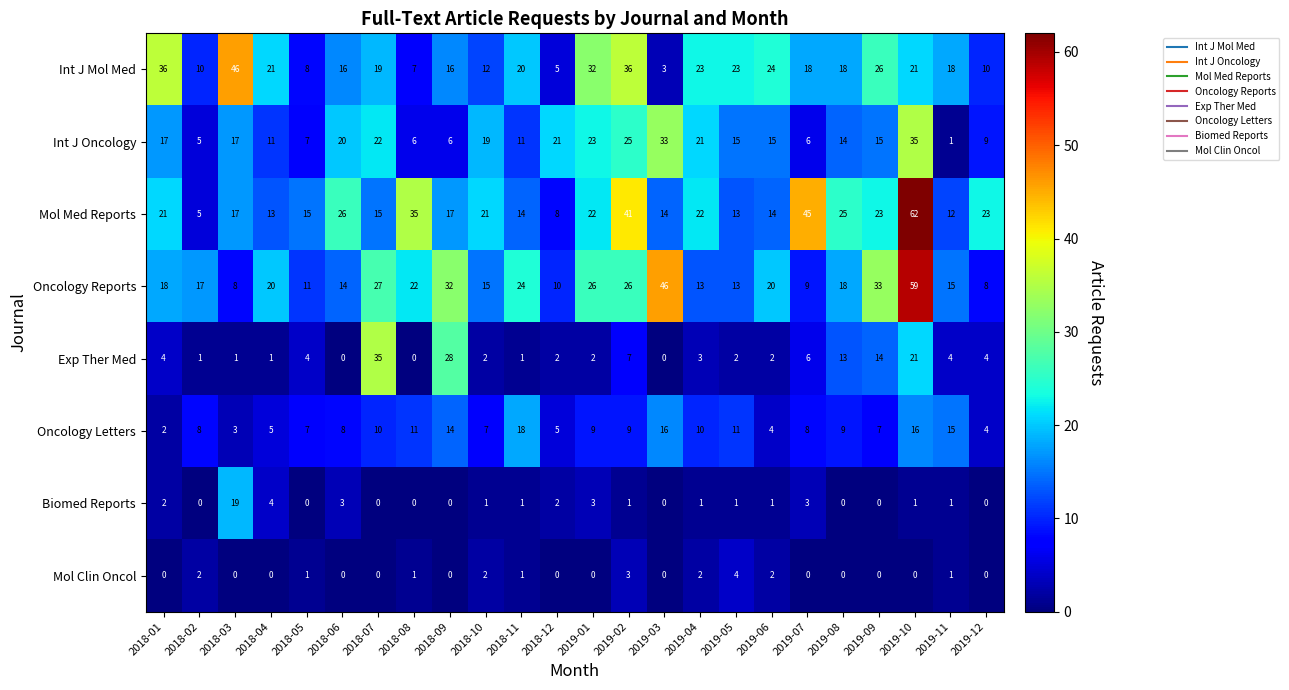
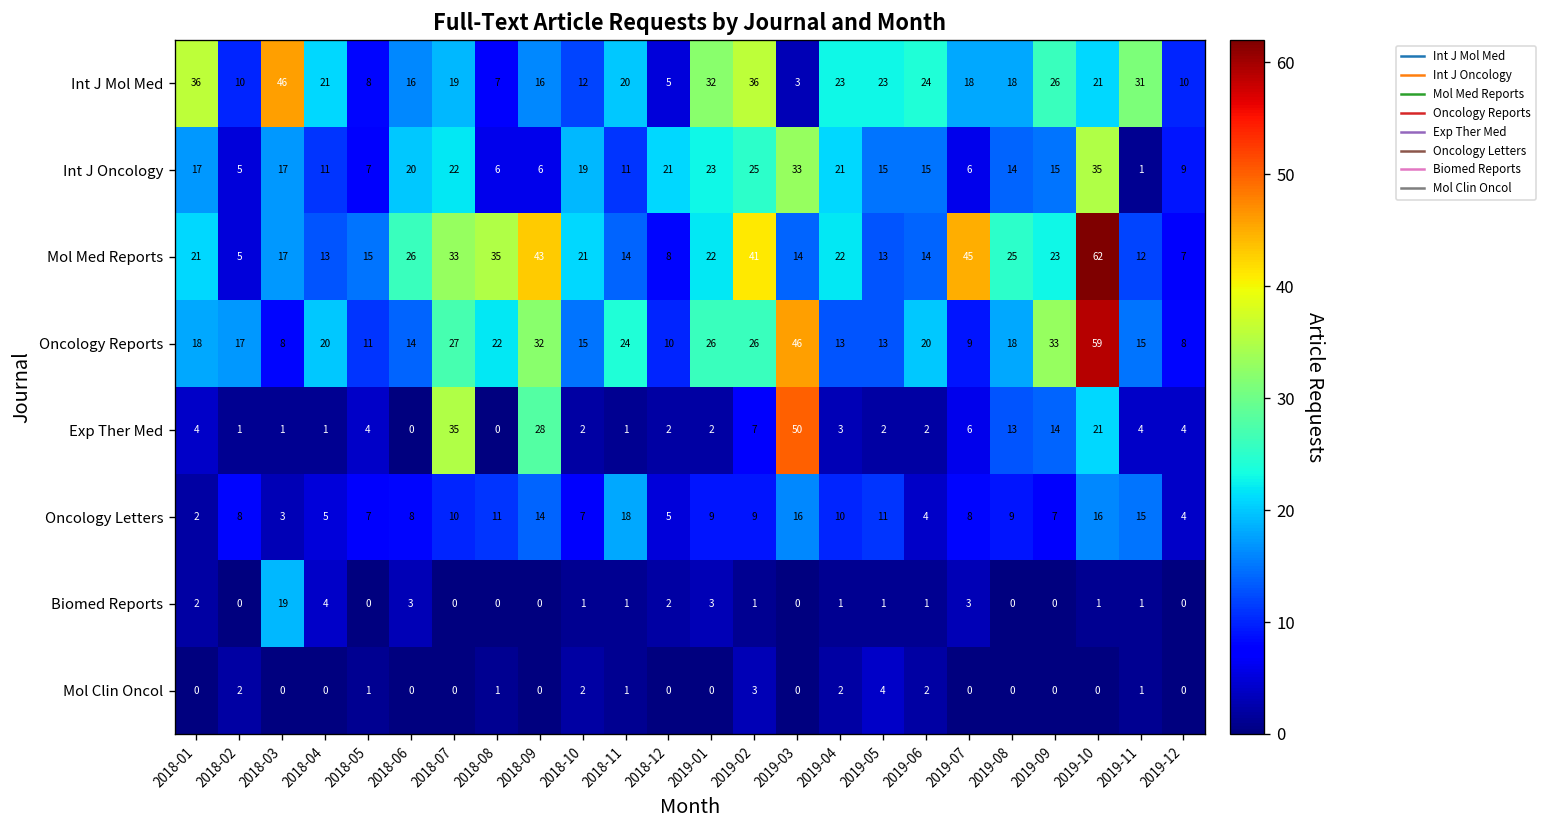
  {
    "Int J Mol Med": {
      "2018-01": 36,
      "2018-02": 10,
      "2018-03": 46,
      "2018-04": 21,
      "2018-05": 8,
      "2018-06": 16,
      "2018-07": 19,
      "2018-08": 7,
      "2018-09": 16,
      "2018-10": 12,
      "2018-11": 20,
      "2018-12": 5,
      "2019-01": 32,
      "2019-02": 36,
      "2019-03": 3,
      "2019-04": 23,
      "2019-05": 23,
      "2019-06": 24,
      "2019-07": 18,
      "2019-08": 18,
      "2019-09": 26,
      "2019-10": 21,
-     "2019-11": 18,
+     "2019-11": 31,
      "2019-12": 10
    },
    "Int J Oncology": {
      "2018-01": 17,
      "2018-02": 5,
      "2018-03": 17,
      "2018-04": 11,
      "2018-05": 7,
      "2018-06": 20,
      "2018-07": 22,
      "2018-08": 6,
      "2018-09": 6,
      "2018-10": 19,
      "2018-11": 11,
      "2018-12": 21,
      "2019-01": 23,
      "2019-02": 25,
      "2019-03": 33,
      "2019-04": 21,
      "2019-05": 15,
      "2019-06": 15,
      "2019-07": 6,
      "2019-08": 14,
      "2019-09": 15,
      "2019-10": 35,
      "2019-11": 1,
      "2019-12": 9
    },
    "Mol Med Reports": {
      "2018-01": 21,
      "2018-02": 5,
      "2018-03": 17,
      "2018-04": 13,
      "2018-05": 15,
      "2018-06": 26,
-     "2018-07": 15,
+     "2018-07": 33,
      "2018-08": 35,
-     "2018-09": 17,
+     "2018-09": 43,
      "2018-10": 21,
      "2018-11": 14,
      "2018-12": 8,
      "2019-01": 22,
      "2019-02": 41,
      "2019-03": 14,
      "2019-04": 22,
      "2019-05": 13,
      "2019-06": 14,
      "2019-07": 45,
      "2019-08": 25,
      "2019-09": 23,
      "2019-10": 62,
      "2019-11": 12,
-     "2019-12": 23
+     "2019-12": 7
    },
    "Oncology Reports": {
      "2018-01": 18,
      "2018-02": 17,
      "2018-03": 8,
      "2018-04": 20,
      "2018-05": 11,
      "2018-06": 14,
      "2018-07": 27,
      "2018-08": 22,
      "2018-09": 32,
      "2018-10": 15,
      "2018-11": 24,
      "2018-12": 10,
      "2019-01": 26,
      "2019-02": 26,
      "2019-03": 46,
      "2019-04": 13,
      "2019-05": 13,
      "2019-06": 20,
      "2019-07": 9,
      "2019-08": 18,
      "2019-09": 33,
      "2019-10": 59,
      "2019-11": 15,
      "2019-12": 8
    },
    "Exp Ther Med": {
      "2018-01": 4,
      "2018-02": 1,
      "2018-03": 1,
      "2018-04": 1,
      "2018-05": 4,
      "2018-06": 0,
      "2018-07": 35,
      "2018-08": 0,
      "2018-09": 28,
      "2018-10": 2,
      "2018-11": 1,
      "2018-12": 2,
      "2019-01": 2,
      "2019-02": 7,
-     "2019-03": 0,
+     "2019-03": 50,
      "2019-04": 3,
      "2019-05": 2,
      "2019-06": 2,
      "2019-07": 6,
      "2019-08": 13,
      "2019-09": 14,
      "2019-10": 21,
      "2019-11": 4,
      "2019-12": 4
    },
    "Oncology Letters": {
      "2018-01": 2,
      "2018-02": 8,
      "2018-03": 3,
      "2018-04": 5,
      "2018-05": 7,
      "2018-06": 8,
      "2018-07": 10,
      "2018-08": 11,
      "2018-09": 14,
      "2018-10": 7,
      "2018-11": 18,
      "2018-12": 5,
      "2019-01": 9,
      "2019-02": 9,
      "2019-03": 16,
      "2019-04": 10,
      "2019-05": 11,
      "2019-06": 4,
      "2019-07": 8,
      "2019-08": 9,
      "2019-09": 7,
      "2019-10": 16,
      "2019-11": 15,
      "2019-12": 4
    },
    "Biomed Reports": {
      "2018-01": 2,
      "2018-02": 0,
      "2018-03": 19,
      "2018-04": 4,
      "2018-05": 0,
      "2018-06": 3,
      "2018-07": 0,
      "2018-08": 0,
      "2018-09": 0,
      "2018-10": 1,
      "2018-11": 1,
      "2018-12": 2,
      "2019-01": 3,
      "2019-02": 1,
      "2019-03": 0,
      "2019-04": 1,
      "2019-05": 1,
      "2019-06": 1,
      "2019-07": 3,
      "2019-08": 0,
      "2019-09": 0,
      "2019-10": 1,
      "2019-11": 1,
      "2019-12": 0
    },
    "Mol Clin Oncol": {
      "2018-01": 0,
      "2018-02": 2,
      "2018-03": 0,
      "2018-04": 0,
      "2018-05": 1,
      "2018-06": 0,
      "2018-07": 0,
      "2018-08": 1,
      "2018-09": 0,
      "2018-10": 2,
      "2018-11": 1,
      "2018-12": 0,
      "2019-01": 0,
      "2019-02": 3,
      "2019-03": 0,
      "2019-04": 2,
      "2019-05": 4,
      "2019-06": 2,
      "2019-07": 0,
      "2019-08": 0,
      "2019-09": 0,
      "2019-10": 0,
      "2019-11": 1,
      "2019-12": 0
    }
  }
